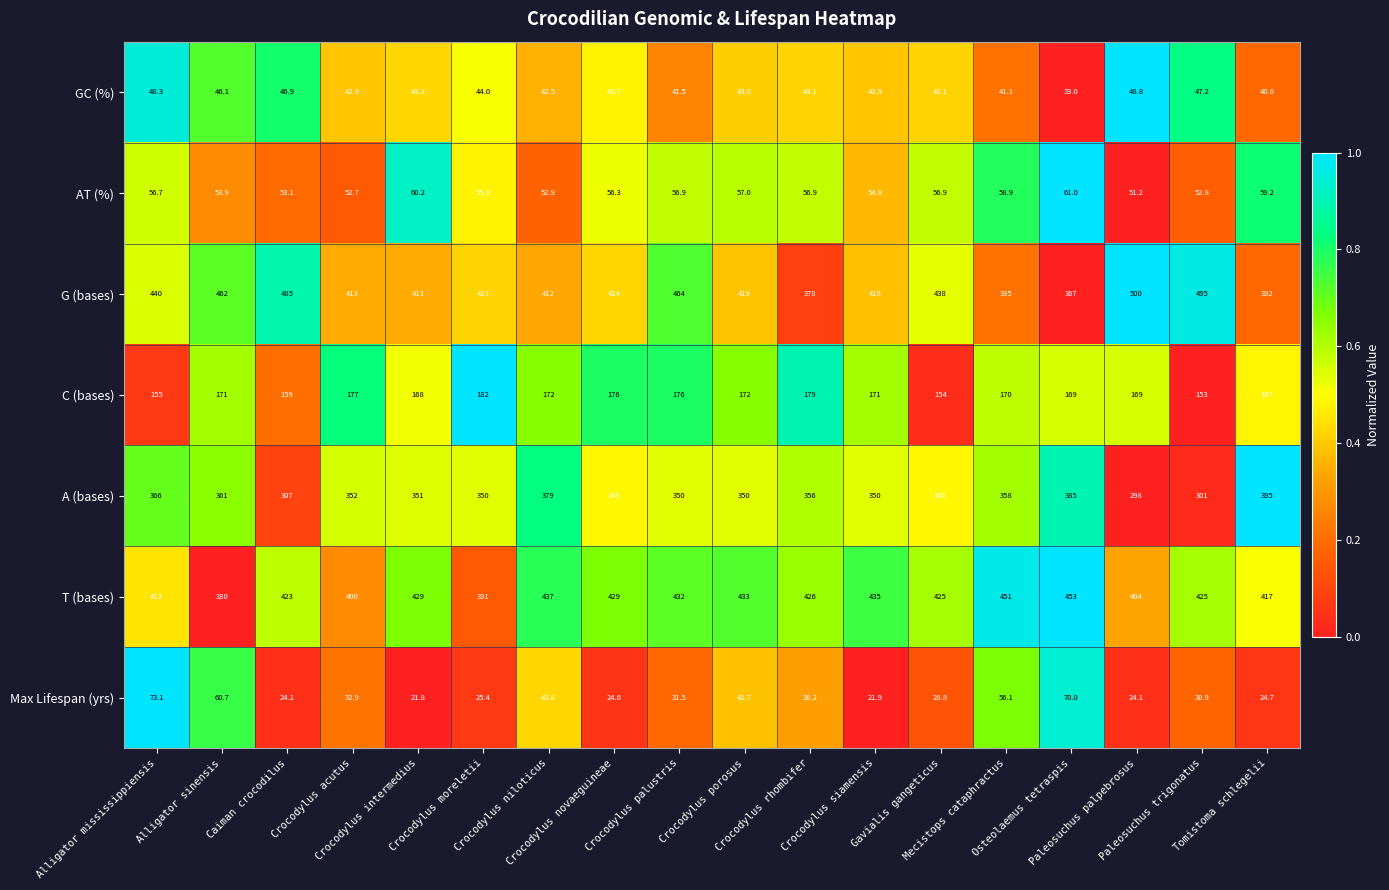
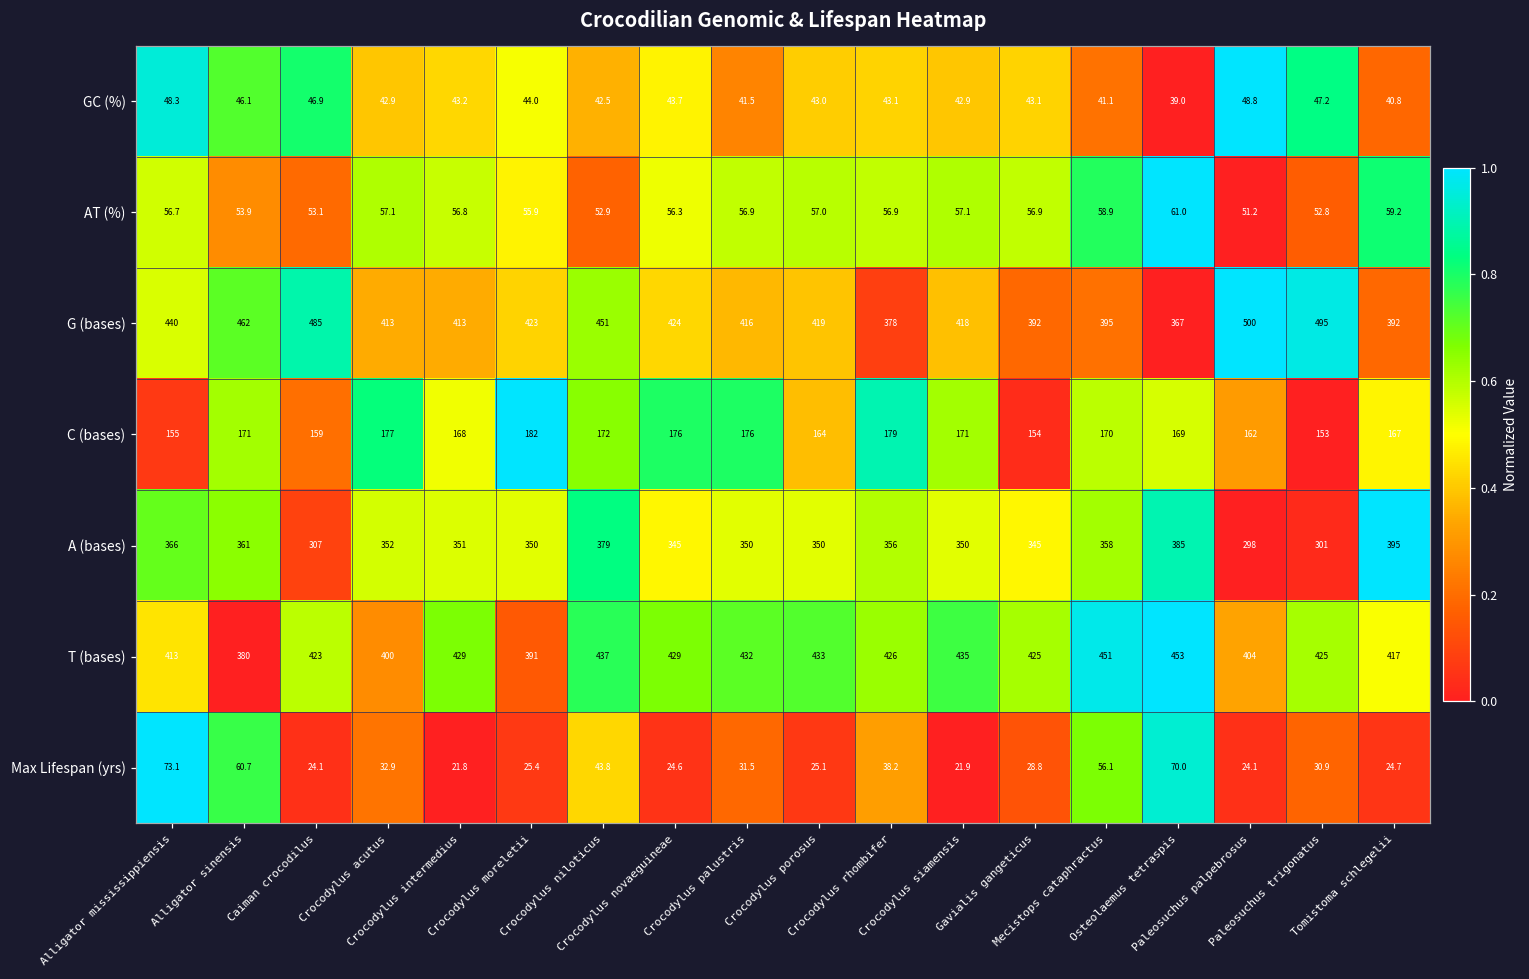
  {
    "GC (%)": {
      "Alligator mississippiensis": 48.3,
      "Alligator sinensis": 46.1,
      "Caiman crocodilus": 46.9,
      "Crocodylus acutus": 42.9,
      "Crocodylus intermedius": 43.2,
      "Crocodylus moreletii": 44.0,
      "Crocodylus niloticus": 42.5,
      "Crocodylus novaeguineae": 43.7,
      "Crocodylus palustris": 41.5,
      "Crocodylus porosus": 43.0,
      "Crocodylus rhombifer": 43.1,
      "Crocodylus siamensis": 42.9,
      "Gavialis gangeticus": 43.1,
      "Mecistops cataphractus": 41.1,
      "Osteolaemus tetraspis": 39.0,
      "Paleosuchus palpebrosus": 48.8,
      "Paleosuchus trigonatus": 47.2,
      "Tomistoma schlegelii": 40.8
    },
    "AT (%)": {
      "Alligator mississippiensis": 56.7,
      "Alligator sinensis": 53.9,
      "Caiman crocodilus": 53.1,
-     "Crocodylus acutus": 52.7,
-     "Crocodylus intermedius": 60.2,
+     "Crocodylus acutus": 57.1,
+     "Crocodylus intermedius": 56.8,
      "Crocodylus moreletii": 55.9,
      "Crocodylus niloticus": 52.9,
      "Crocodylus novaeguineae": 56.3,
      "Crocodylus palustris": 56.9,
      "Crocodylus porosus": 57.0,
      "Crocodylus rhombifer": 56.9,
-     "Crocodylus siamensis": 54.8,
+     "Crocodylus siamensis": 57.1,
      "Gavialis gangeticus": 56.9,
      "Mecistops cataphractus": 58.9,
      "Osteolaemus tetraspis": 61.0,
      "Paleosuchus palpebrosus": 51.2,
      "Paleosuchus trigonatus": 52.8,
      "Tomistoma schlegelii": 59.2
    },
    "G (bases)": {
      "Alligator mississippiensis": 440,
      "Alligator sinensis": 462,
      "Caiman crocodilus": 485,
      "Crocodylus acutus": 413,
      "Crocodylus intermedius": 413,
      "Crocodylus moreletii": 423,
-     "Crocodylus niloticus": 412,
+     "Crocodylus niloticus": 451,
      "Crocodylus novaeguineae": 424,
-     "Crocodylus palustris": 464,
+     "Crocodylus palustris": 416,
      "Crocodylus porosus": 419,
      "Crocodylus rhombifer": 378,
      "Crocodylus siamensis": 418,
-     "Gavialis gangeticus": 438,
+     "Gavialis gangeticus": 392,
      "Mecistops cataphractus": 395,
      "Osteolaemus tetraspis": 367,
      "Paleosuchus palpebrosus": 500,
      "Paleosuchus trigonatus": 495,
      "Tomistoma schlegelii": 392
    },
    "C (bases)": {
      "Alligator mississippiensis": 155,
      "Alligator sinensis": 171,
      "Caiman crocodilus": 159,
      "Crocodylus acutus": 177,
      "Crocodylus intermedius": 168,
      "Crocodylus moreletii": 182,
      "Crocodylus niloticus": 172,
      "Crocodylus novaeguineae": 176,
      "Crocodylus palustris": 176,
-     "Crocodylus porosus": 172,
+     "Crocodylus porosus": 164,
      "Crocodylus rhombifer": 179,
      "Crocodylus siamensis": 171,
      "Gavialis gangeticus": 154,
      "Mecistops cataphractus": 170,
      "Osteolaemus tetraspis": 169,
-     "Paleosuchus palpebrosus": 169,
+     "Paleosuchus palpebrosus": 162,
      "Paleosuchus trigonatus": 153,
      "Tomistoma schlegelii": 167
    },
    "A (bases)": {
      "Alligator mississippiensis": 366,
      "Alligator sinensis": 361,
      "Caiman crocodilus": 307,
      "Crocodylus acutus": 352,
      "Crocodylus intermedius": 351,
      "Crocodylus moreletii": 350,
      "Crocodylus niloticus": 379,
      "Crocodylus novaeguineae": 345,
      "Crocodylus palustris": 350,
      "Crocodylus porosus": 350,
      "Crocodylus rhombifer": 356,
      "Crocodylus siamensis": 350,
      "Gavialis gangeticus": 345,
      "Mecistops cataphractus": 358,
      "Osteolaemus tetraspis": 385,
      "Paleosuchus palpebrosus": 298,
      "Paleosuchus trigonatus": 301,
      "Tomistoma schlegelii": 395
    },
    "T (bases)": {
      "Alligator mississippiensis": 413,
      "Alligator sinensis": 380,
      "Caiman crocodilus": 423,
      "Crocodylus acutus": 400,
      "Crocodylus intermedius": 429,
      "Crocodylus moreletii": 391,
      "Crocodylus niloticus": 437,
      "Crocodylus novaeguineae": 429,
      "Crocodylus palustris": 432,
      "Crocodylus porosus": 433,
      "Crocodylus rhombifer": 426,
      "Crocodylus siamensis": 435,
      "Gavialis gangeticus": 425,
      "Mecistops cataphractus": 451,
      "Osteolaemus tetraspis": 453,
      "Paleosuchus palpebrosus": 404,
      "Paleosuchus trigonatus": 425,
      "Tomistoma schlegelii": 417
    },
    "Max Lifespan (yrs)": {
      "Alligator mississippiensis": 73.1,
      "Alligator sinensis": 60.7,
      "Caiman crocodilus": 24.1,
      "Crocodylus acutus": 32.9,
      "Crocodylus intermedius": 21.8,
      "Crocodylus moreletii": 25.4,
      "Crocodylus niloticus": 43.8,
      "Crocodylus novaeguineae": 24.6,
      "Crocodylus palustris": 31.5,
-     "Crocodylus porosus": 41.7,
+     "Crocodylus porosus": 25.1,
      "Crocodylus rhombifer": 38.2,
      "Crocodylus siamensis": 21.9,
      "Gavialis gangeticus": 28.8,
      "Mecistops cataphractus": 56.1,
      "Osteolaemus tetraspis": 70.0,
      "Paleosuchus palpebrosus": 24.1,
      "Paleosuchus trigonatus": 30.9,
      "Tomistoma schlegelii": 24.7
    }
  }
